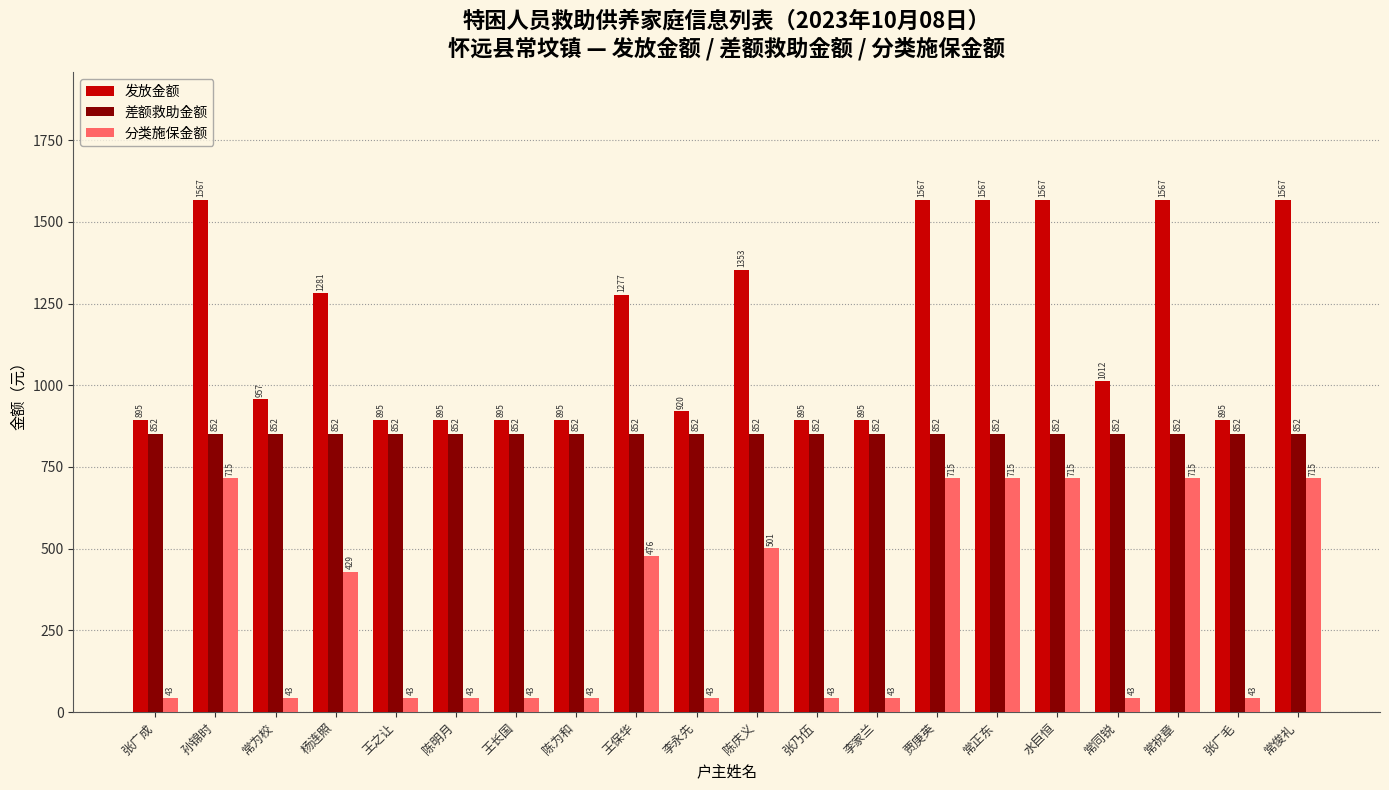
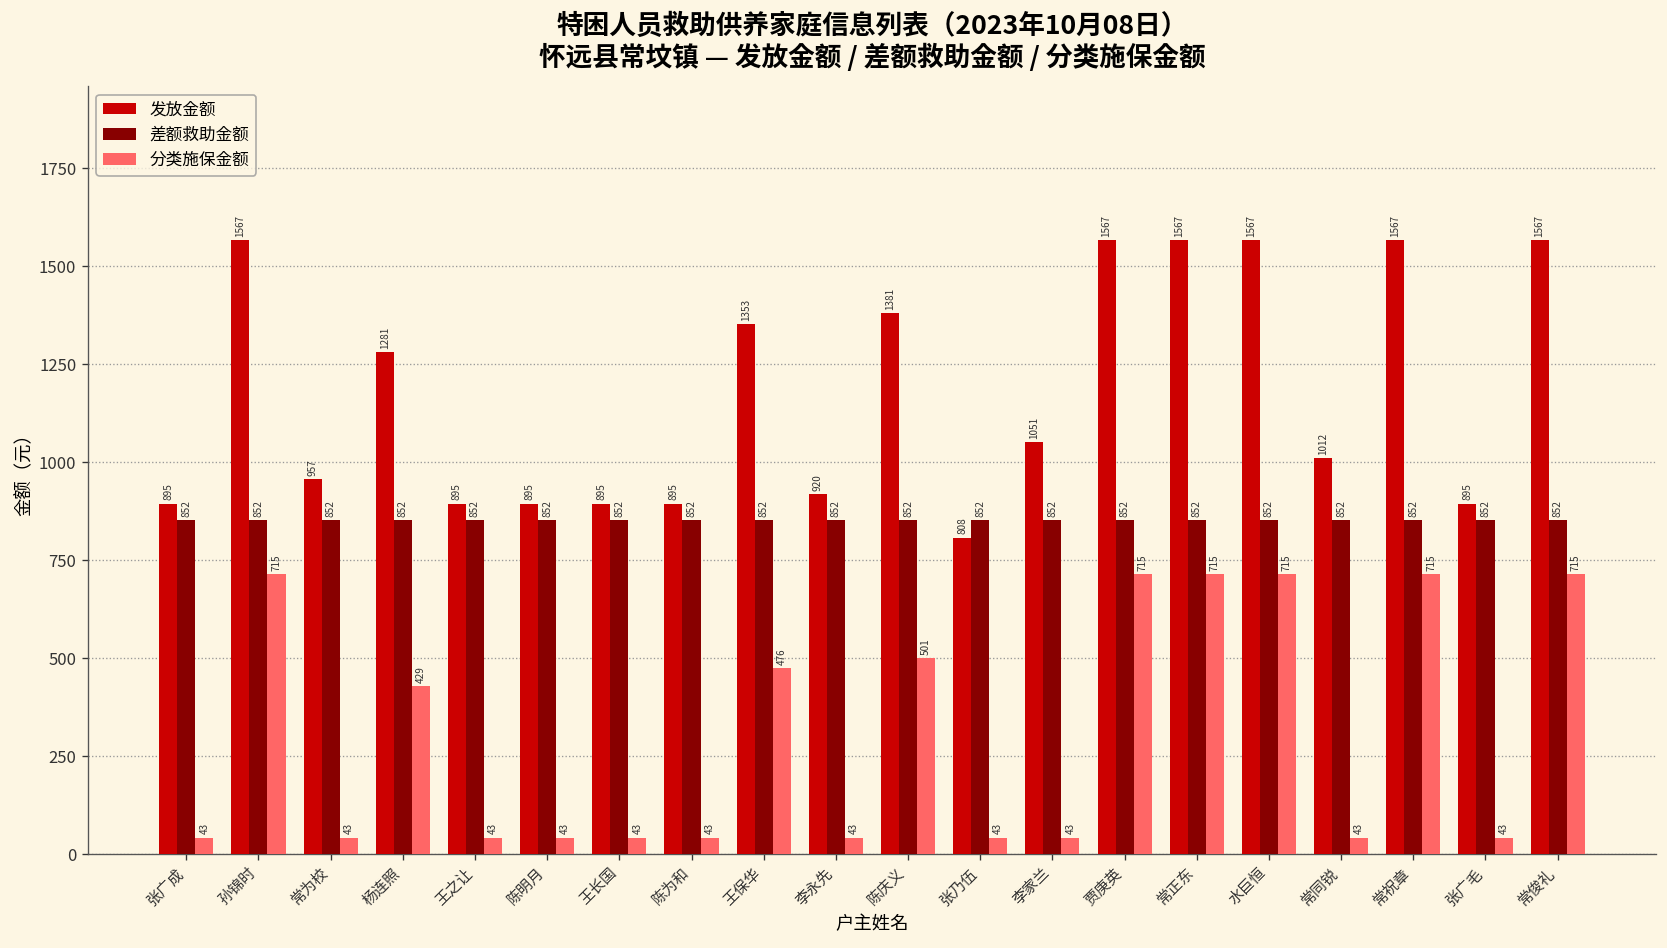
  {
    "发放金额": {
      "张广成": 895,
      "孙锦时": 1567,
      "常为校": 957,
      "杨连照": 1281,
      "王之让": 895,
      "陈明月": 895,
      "王长国": 895,
      "陈为和": 895,
-     "王保华": 1277,
+     "王保华": 1353,
      "李永先": 920,
-     "陈庆义": 1353,
-     "张乃伍": 895,
-     "李家兰": 895,
+     "陈庆义": 1381,
+     "张乃伍": 808,
+     "李家兰": 1051,
      "贾庚英": 1567,
      "常正东": 1567,
      "水巨恒": 1567,
      "常同锐": 1012,
      "常祝章": 1567,
      "张广毛": 895,
      "常俊礼": 1567
    },
    "差额救助金额": {
      "张广成": 852,
      "孙锦时": 852,
      "常为校": 852,
      "杨连照": 852,
      "王之让": 852,
      "陈明月": 852,
      "王长国": 852,
      "陈为和": 852,
      "王保华": 852,
      "李永先": 852,
      "陈庆义": 852,
      "张乃伍": 852,
      "李家兰": 852,
      "贾庚英": 852,
      "常正东": 852,
      "水巨恒": 852,
      "常同锐": 852,
      "常祝章": 852,
      "张广毛": 852,
      "常俊礼": 852
    },
    "分类施保金额": {
      "张广成": 43,
      "孙锦时": 715,
      "常为校": 43,
      "杨连照": 429,
      "王之让": 43,
      "陈明月": 43,
      "王长国": 43,
      "陈为和": 43,
      "王保华": 476,
      "李永先": 43,
      "陈庆义": 501,
      "张乃伍": 43,
      "李家兰": 43,
      "贾庚英": 715,
      "常正东": 715,
      "水巨恒": 715,
      "常同锐": 43,
      "常祝章": 715,
      "张广毛": 43,
      "常俊礼": 715
    }
  }
